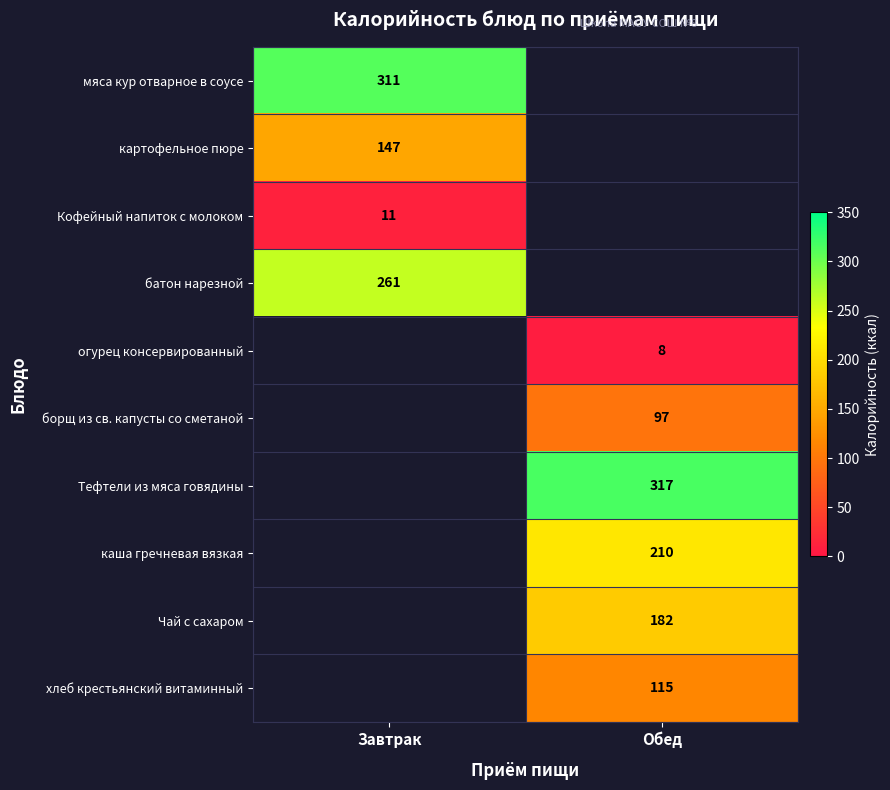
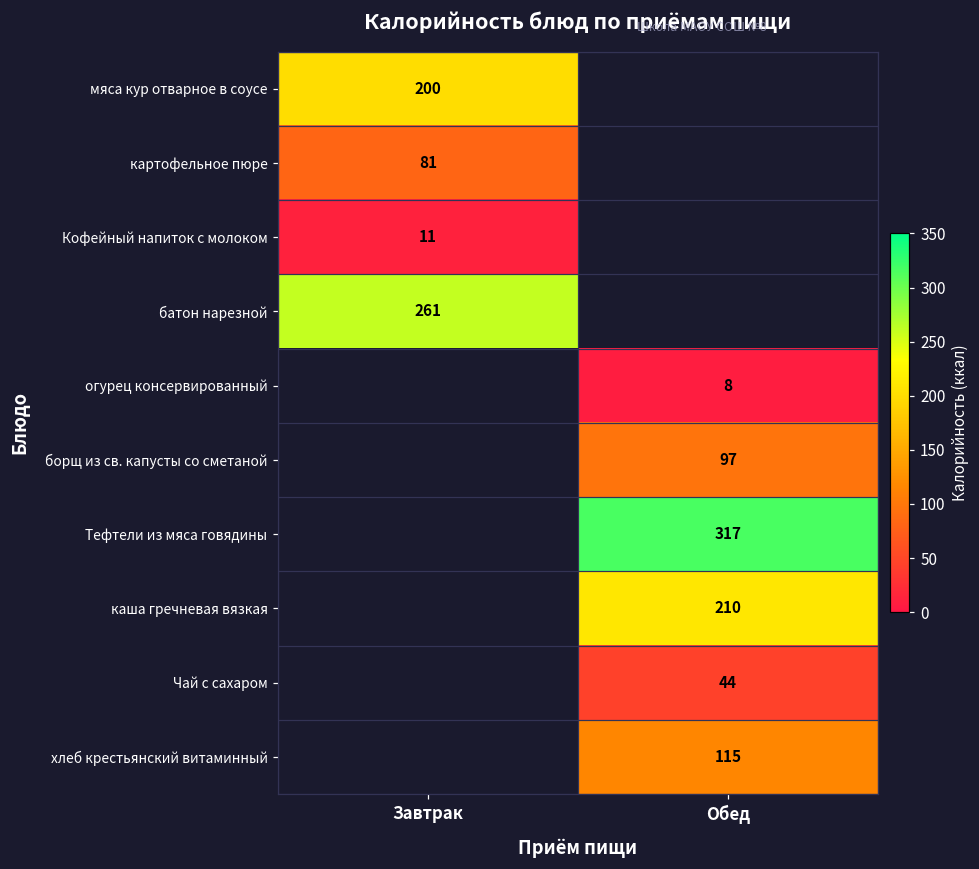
  {
    "мяса кур отварное в соусе": {
-     "Завтрак": 311
+     "Завтрак": 200
    },
    "картофельное пюре": {
-     "Завтрак": 147
+     "Завтрак": 81
    },
    "Кофейный напиток с молоком": {
      "Завтрак": 11
    },
    "батон нарезной": {
      "Завтрак": 261
    },
    "огурец консервированный": {
      "Обед": 8
    },
    "борщ из св. капусты со сметаной": {
      "Обед": 97
    },
    "Тефтели из мяса говядины": {
      "Обед": 317
    },
    "каша гречневая вязкая": {
      "Обед": 210
    },
    "Чай с сахаром": {
-     "Обед": 182
+     "Обед": 44
    },
    "хлеб крестьянский витаминный": {
      "Обед": 115
    }
  }
